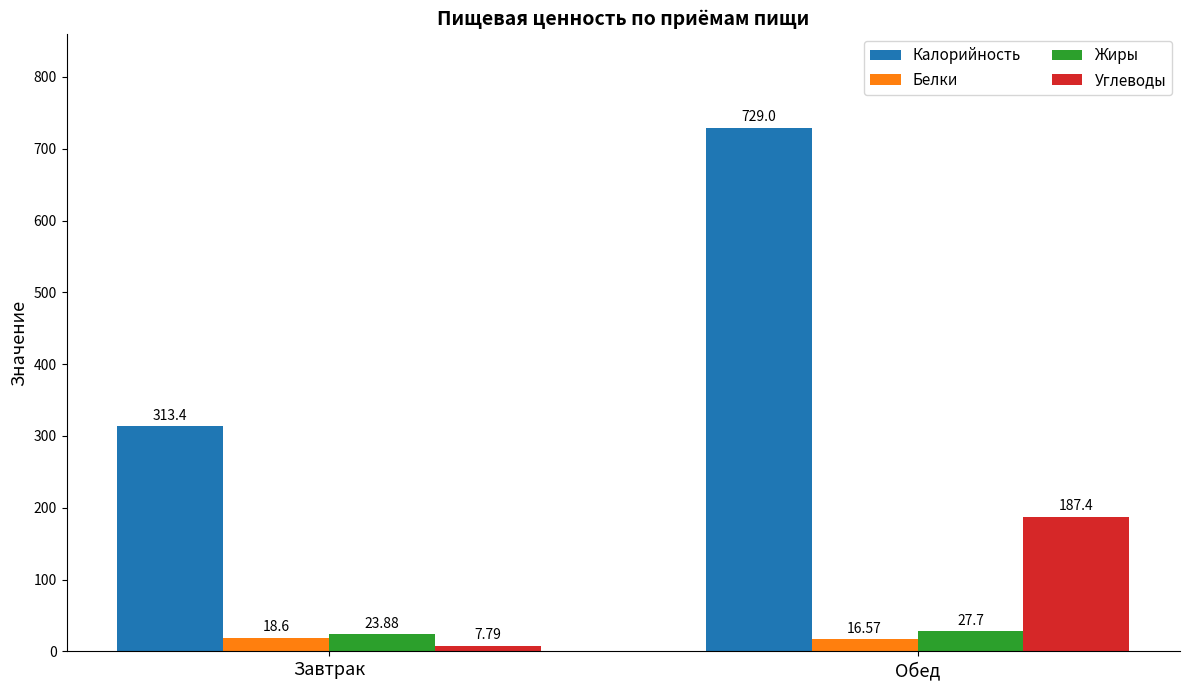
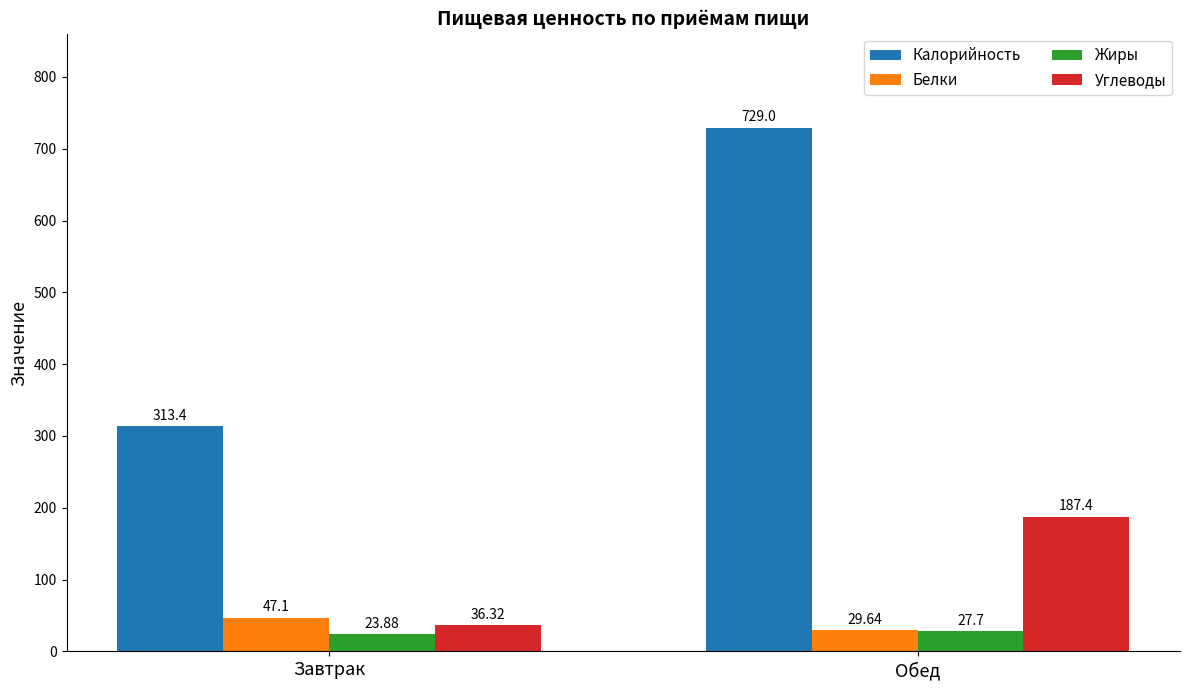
  {
    "Калорийность": {
      "Завтрак": 313.4,
      "Обед": 729.0
    },
    "Белки": {
-     "Завтрак": 18.6,
-     "Обед": 16.57
+     "Завтрак": 47.1,
+     "Обед": 29.64
    },
    "Жиры": {
      "Завтрак": 23.88,
      "Обед": 27.7
    },
    "Углеводы": {
-     "Завтрак": 7.79,
+     "Завтрак": 36.32,
      "Обед": 187.4
    }
  }
